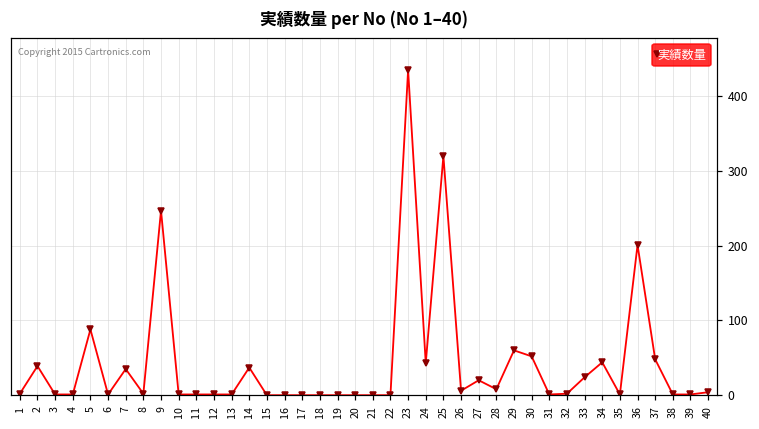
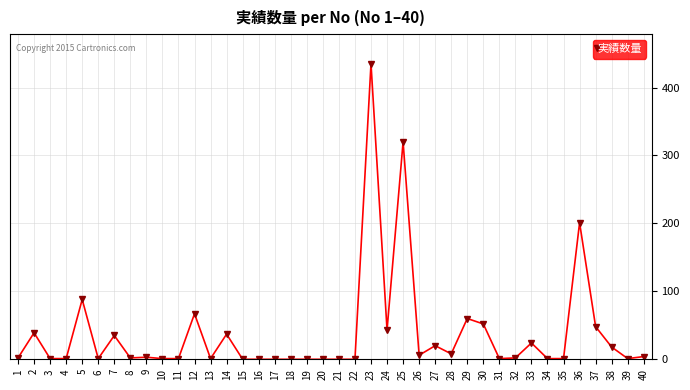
  {
    "1": 0,
    "2": 40,
    "3": 0,
    "4": 0,
    "5": 90,
    "6": 0,
    "7": 40,
    "8": 0,
-   "9": 250,
+   "9": 0,
    "10": 0,
    "11": 0,
-   "12": 0,
+   "12": 70,
    "13": 0,
    "14": 40,
    "15": 0,
    "16": 0,
    "17": 0,
    "18": 0,
    "19": 0,
    "20": 0,
    "21": 0,
    "22": 0,
    "23": 440,
    "24": 40,
    "25": 320,
    "26": 10,
    "27": 20,
    "28": 10,
    "29": 60,
    "30": 50,
    "31": 0,
    "32": 0,
    "33": 20,
-   "34": 40,
+   "34": 0,
    "35": 0,
    "36": 200,
    "37": 50,
-   "38": 0,
+   "38": 20,
    "39": 0,
    "40": 0
  }
